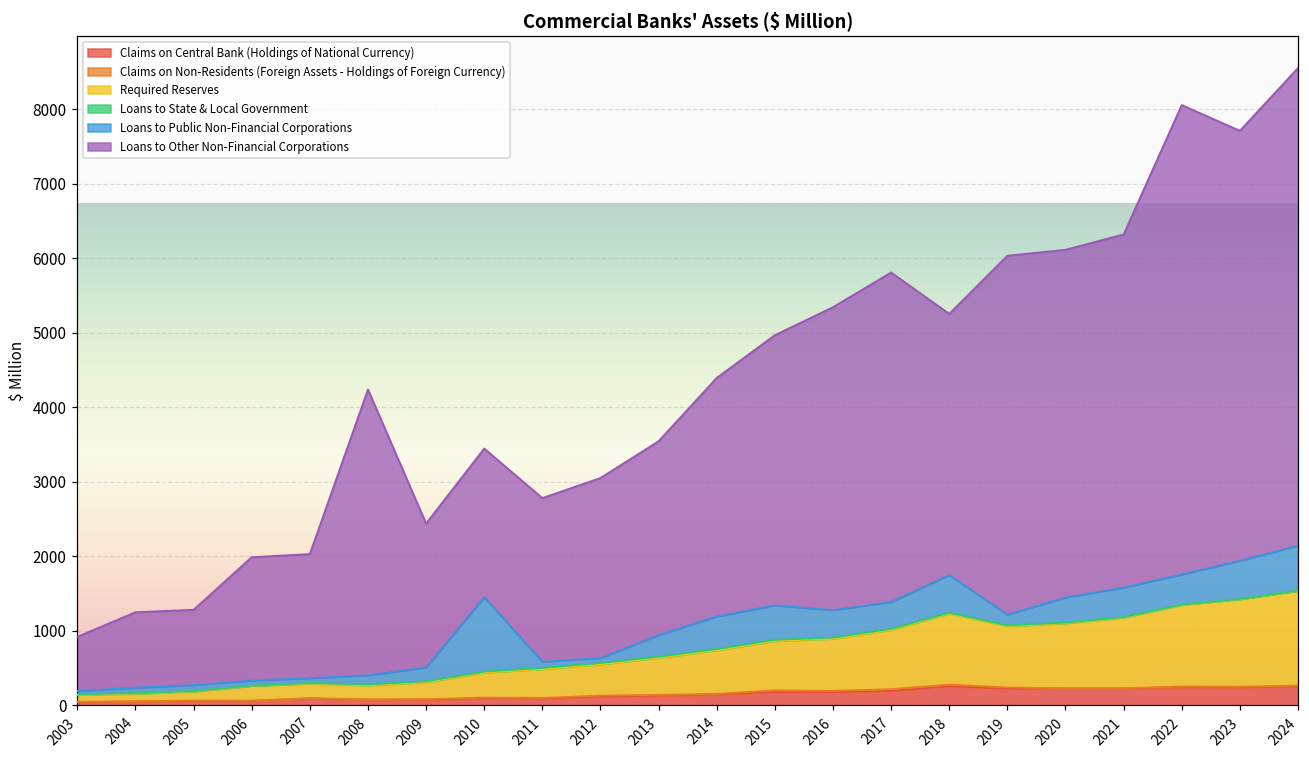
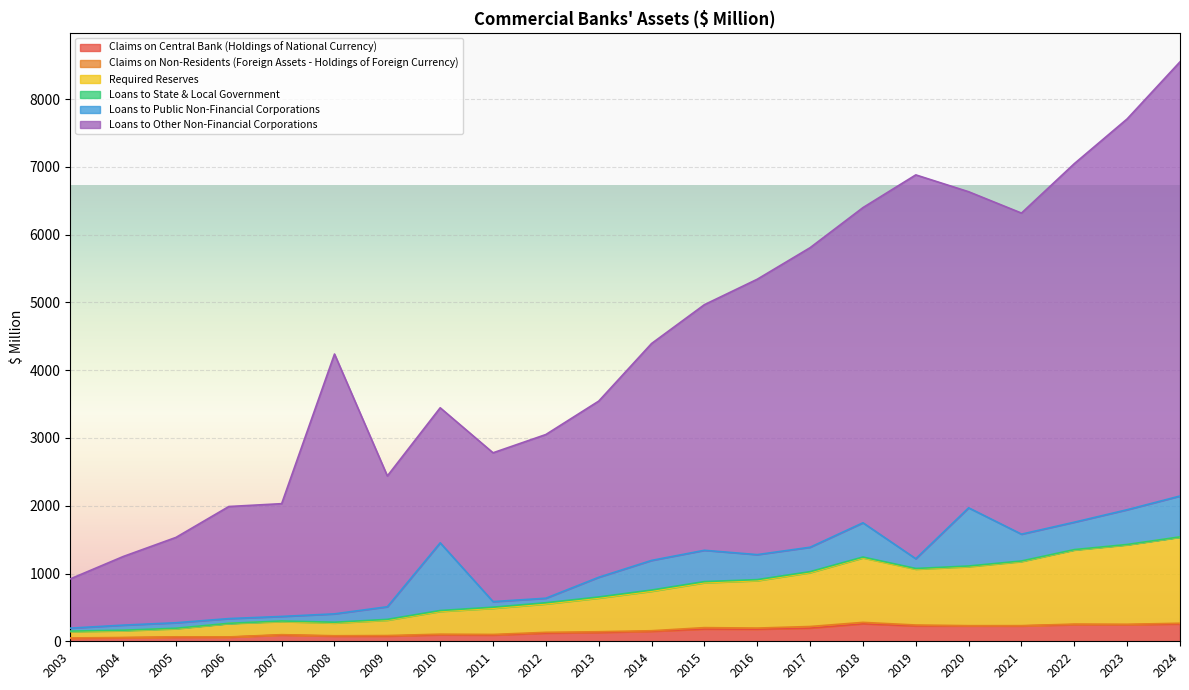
  {
    "Loans to Public Non-Financial Corporations": {
      "2003": 0,
      "2004": 100,
      "2005": 100,
      "2006": 100,
      "2007": 100,
      "2008": 100,
      "2009": 200,
      "2010": 1000,
      "2011": 100,
      "2012": 100,
      "2013": 300,
      "2014": 400,
      "2015": 500,
      "2016": 400,
      "2017": 400,
      "2018": 500,
      "2019": 100,
-     "2020": 300,
+     "2020": 900,
      "2021": 400,
      "2022": 400,
      "2023": 500,
      "2024": 600
    },
    "Loans to Other Non-Financial Corporations": {
      "2003": 700,
      "2004": 1000,
-     "2005": 1000,
+     "2005": 1300,
      "2006": 1700,
      "2007": 1700,
      "2008": 3800,
      "2009": 1900,
      "2010": 2000,
      "2011": 2200,
      "2012": 2400,
      "2013": 2600,
      "2014": 3200,
      "2015": 3600,
      "2016": 4100,
      "2017": 4400,
-     "2018": 3500,
-     "2019": 4800,
+     "2018": 4700,
+     "2019": 5700,
      "2020": 4700,
      "2021": 4700,
-     "2022": 6300,
+     "2022": 5300,
      "2023": 5800,
      "2024": 6400
    }
  }
